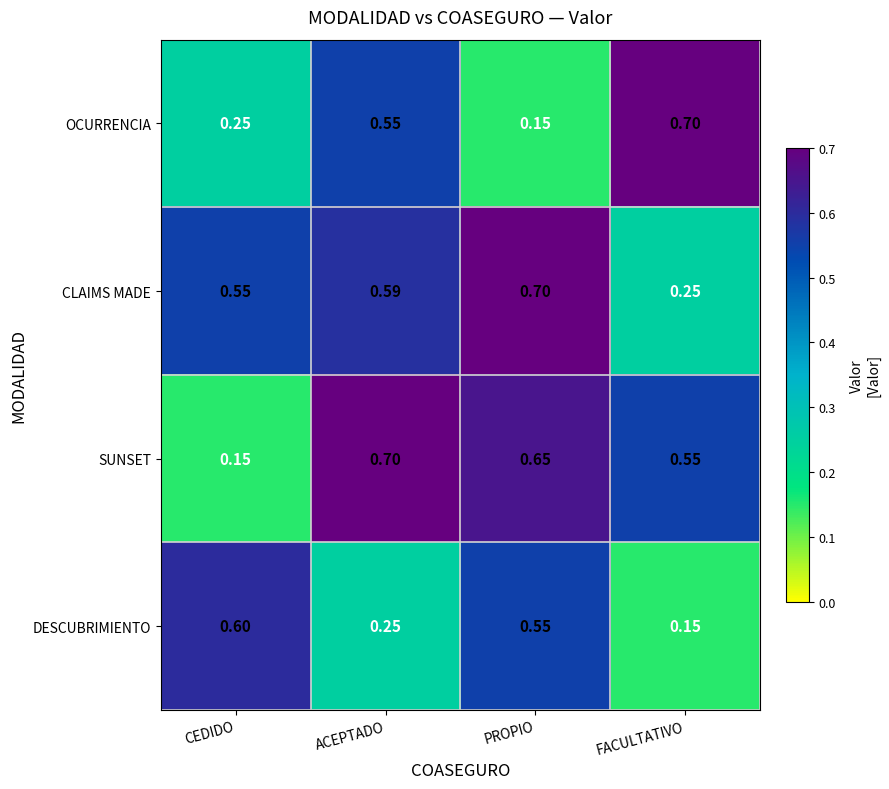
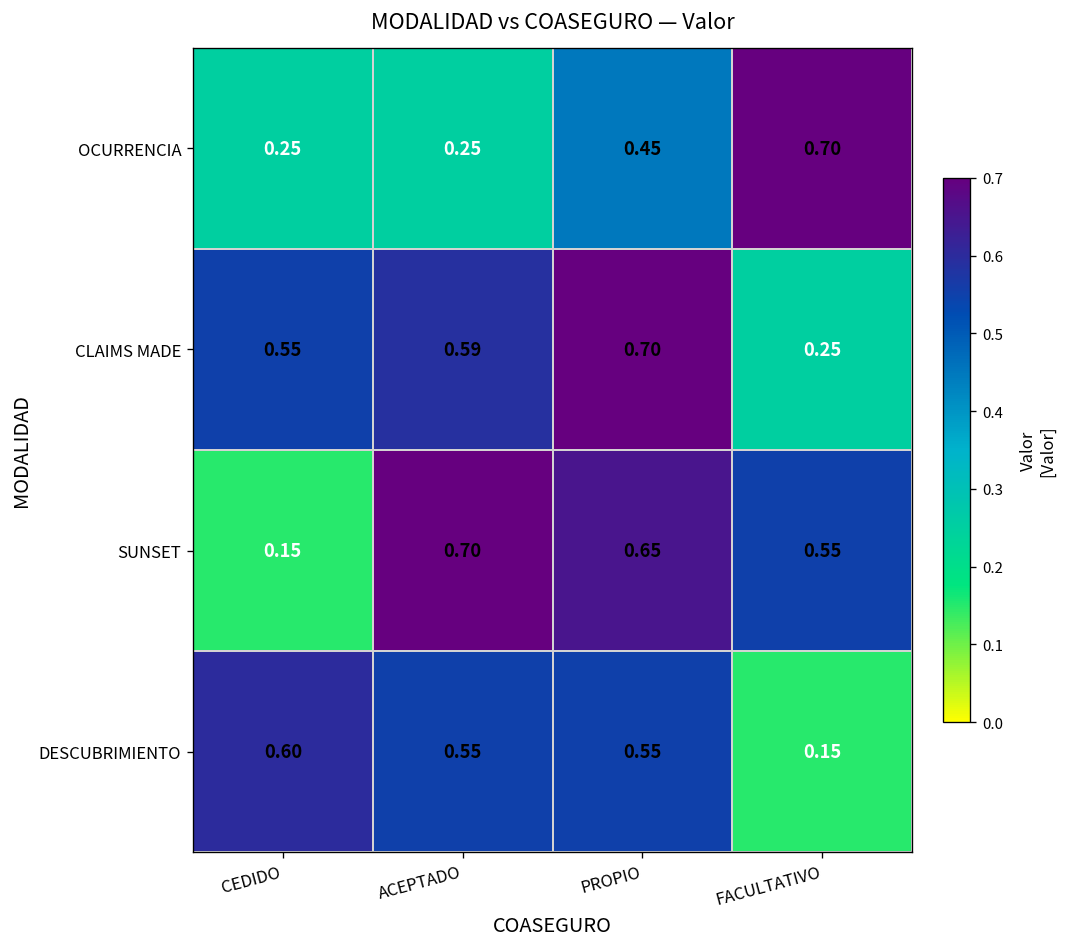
  {
    "OCURRENCIA": {
      "CEDIDO": 0.25,
-     "ACEPTADO": 0.55,
-     "PROPIO": 0.15,
+     "ACEPTADO": 0.25,
+     "PROPIO": 0.45,
      "FACULTATIVO": 0.70
    },
    "CLAIMS MADE": {
      "CEDIDO": 0.55,
      "ACEPTADO": 0.59,
      "PROPIO": 0.70,
      "FACULTATIVO": 0.25
    },
    "SUNSET": {
      "CEDIDO": 0.15,
      "ACEPTADO": 0.70,
      "PROPIO": 0.65,
      "FACULTATIVO": 0.55
    },
    "DESCUBRIMIENTO": {
      "CEDIDO": 0.60,
-     "ACEPTADO": 0.25,
+     "ACEPTADO": 0.55,
      "PROPIO": 0.55,
      "FACULTATIVO": 0.15
    }
  }
